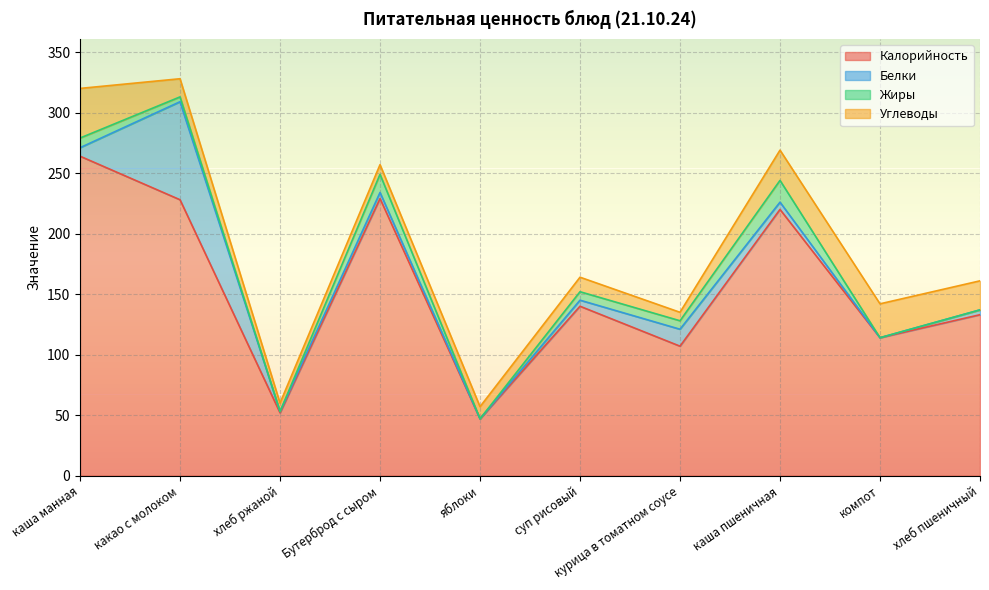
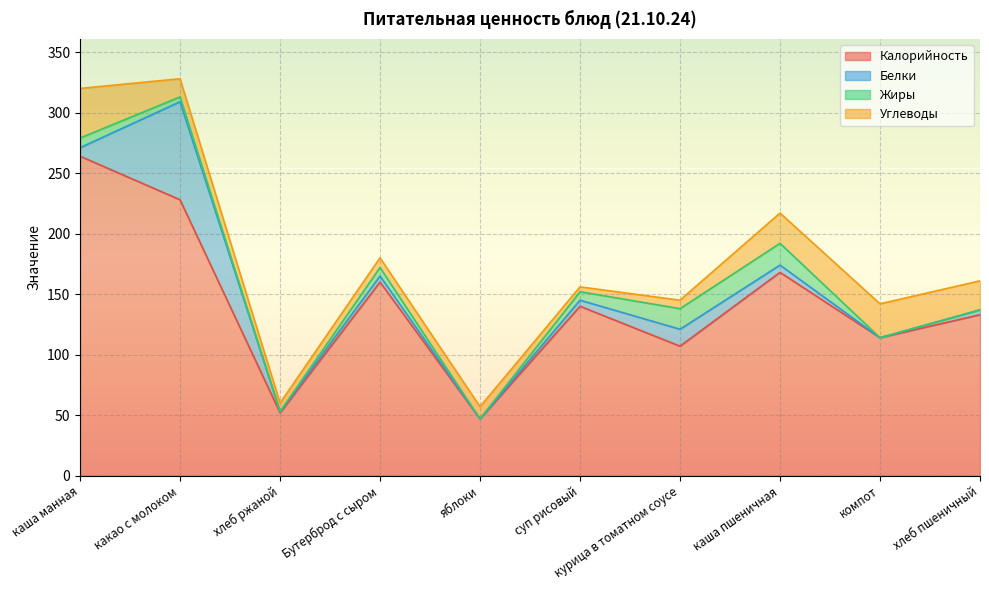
  {
    "Калорийность": {
      "каша манная": 264,
      "какао с молоком": 228,
-     "Бутерброд с сыром": 229,
+     "Бутерброд с сыром": 160,
      "суп рисовый": 140,
      "курица в томатном соусе": 107,
-     "каша пшеничная": 220,
+     "каша пшеничная": 168,
      "хлеб пшеничный": 133
    },
    "Белки": {
      "каша манная": 7,
      "какао с молоком": 81,
      "Бутерброд с сыром": 5,
      "суп рисовый": 5,
      "курица в томатном соусе": 14,
      "каша пшеничная": 6
    },
    "Жиры": {
      "каша манная": 8,
      "какао с молоком": 4,
-     "Бутерброд с сыром": 15,
+     "Бутерброд с сыром": 7,
      "суп рисовый": 7,
-     "курица в томатном соусе": 7,
+     "курица в томатном соусе": 17,
      "каша пшеничная": 18
    },
    "Углеводы": {
      "каша манная": 41,
      "какао с молоком": 15,
      "хлеб ржаной": 7,
      "Бутерброд с сыром": 8,
      "яблоки": 10,
-     "суп рисовый": 12,
+     "суп рисовый": 4,
      "курица в томатном соусе": 7,
      "каша пшеничная": 25,
      "компот": 28,
      "хлеб пшеничный": 24
    }
  }
